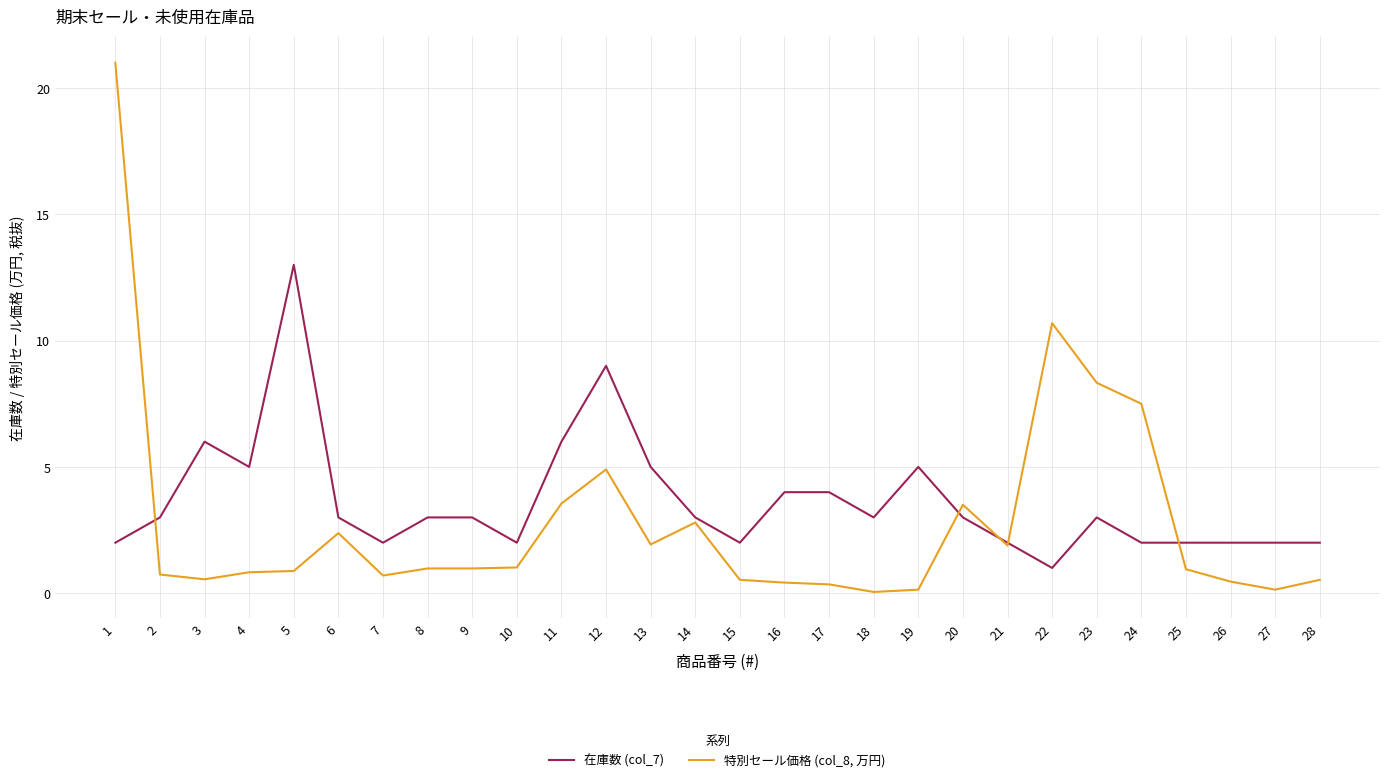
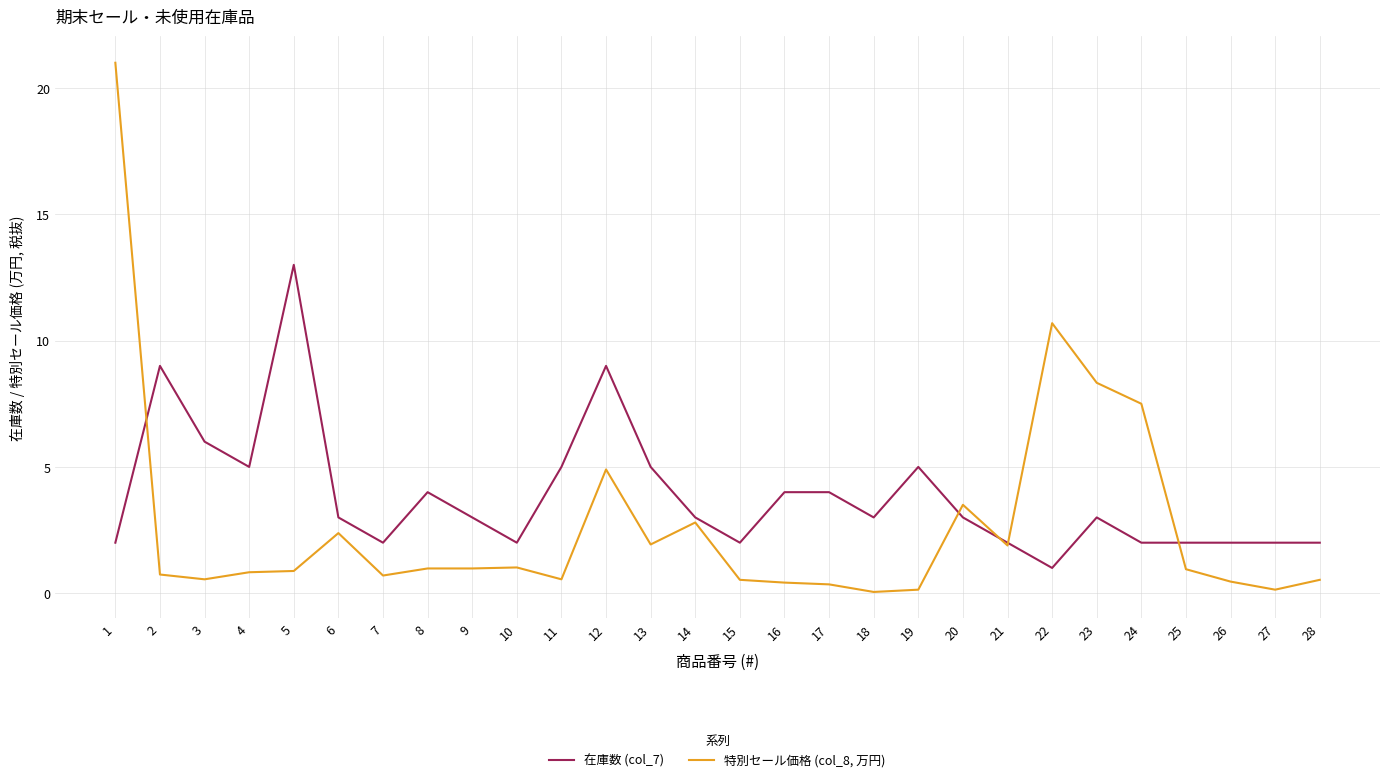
  {
    "在庫数 (col_7)": {
      "1": 2,
-     "2": 3,
+     "2": 9,
      "3": 6,
      "4": 5,
      "5": 13,
      "6": 3,
      "7": 2,
-     "8": 3,
+     "8": 4,
      "9": 3,
      "10": 2,
-     "11": 6,
+     "11": 5,
      "12": 9,
      "13": 5,
      "14": 3,
      "15": 2,
      "16": 4,
      "17": 4,
      "18": 3,
      "19": 5,
      "20": 3,
      "21": 2,
      "22": 1,
      "23": 3,
      "24": 2,
      "25": 2,
      "26": 2,
      "27": 2,
      "28": 2
    },
    "特別セール価格 (col_8, 万円)": {
      "1": 21.0,
      "2": 0.7,
      "3": 0.6,
      "4": 0.8,
      "5": 0.9,
      "6": 2.4,
      "7": 0.7,
      "8": 1.0,
      "9": 1.0,
      "10": 1.0,
-     "11": 3.6,
+     "11": 0.6,
      "12": 4.9,
      "13": 1.9,
      "14": 2.8,
      "15": 0.5,
      "16": 0.4,
      "17": 0.4,
      "18": 0.1,
      "19": 0.1,
      "20": 3.5,
      "21": 1.9,
      "22": 10.7,
      "23": 8.3,
      "24": 7.5,
      "25": 1.0,
      "26": 0.5,
      "27": 0.1,
      "28": 0.5
    }
  }
